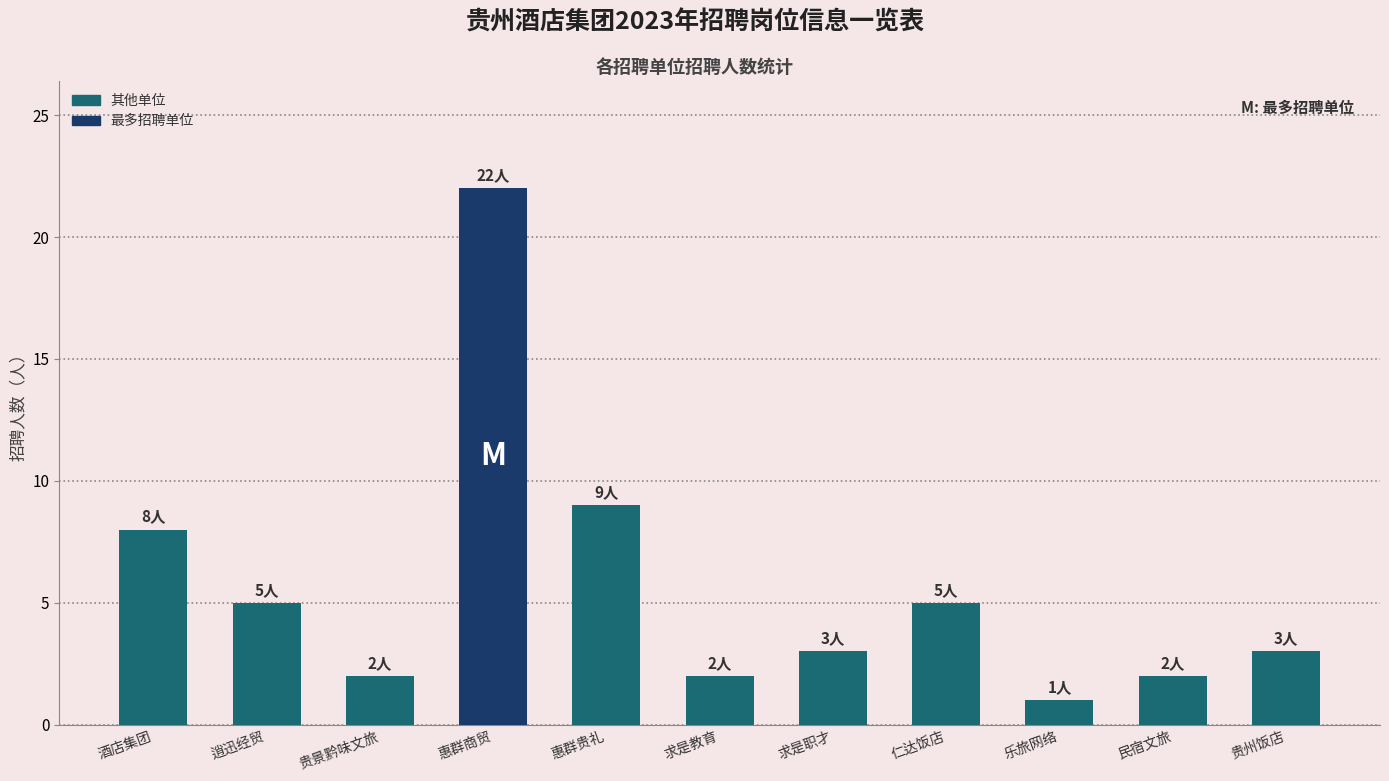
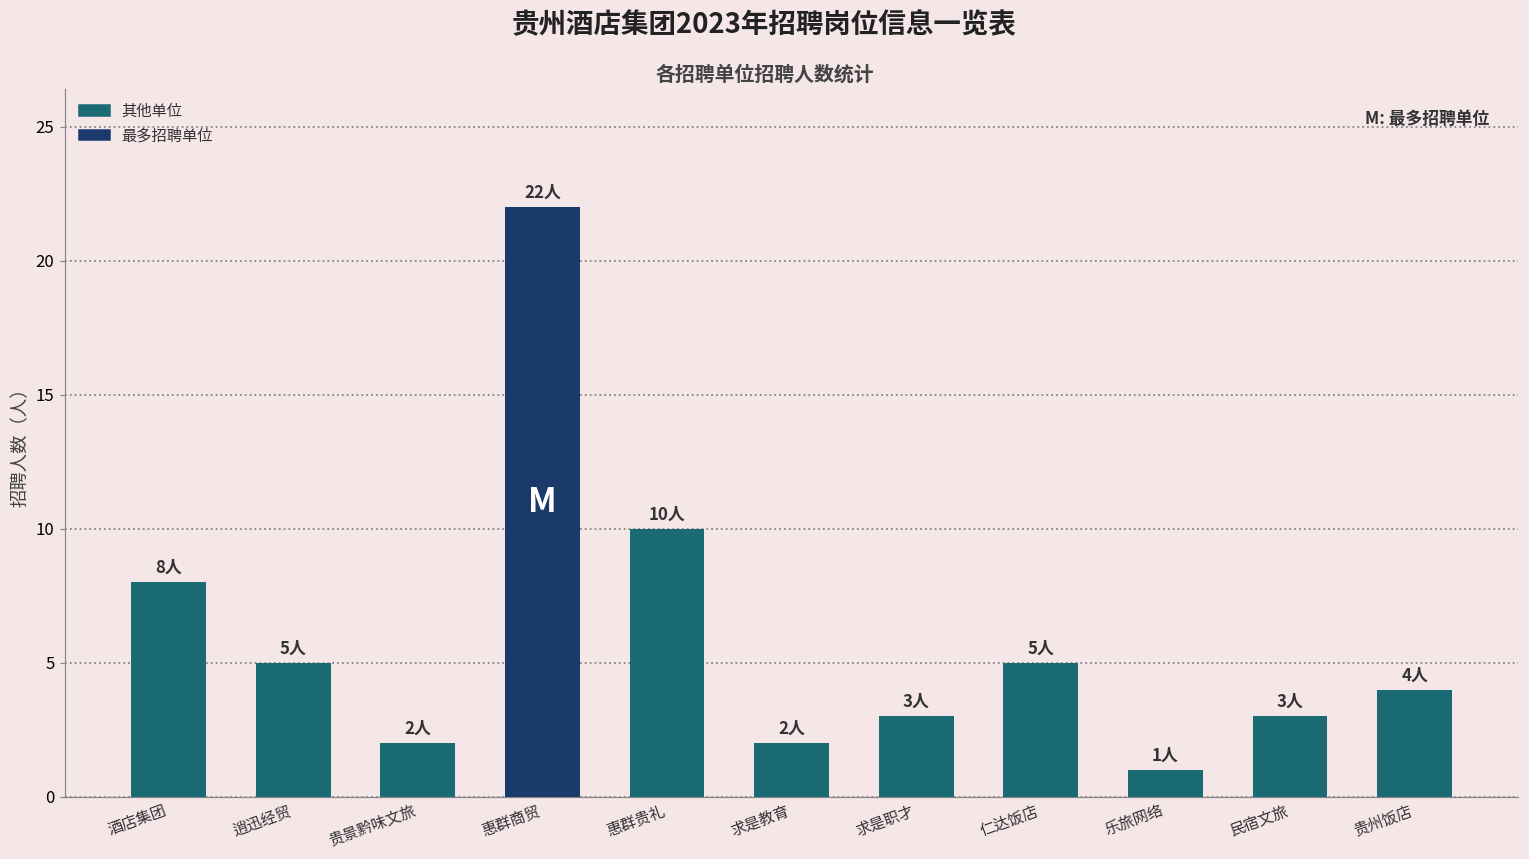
  {
    "酒店集团": "8人",
    "逍迅经贸": "5人",
    "贵景黔味文旅": "2人",
    "惠群商贸": "22人",
-   "惠群贵礼": "9人",
+   "惠群贵礼": "10人",
    "求是教育": "2人",
    "求是职才": "3人",
    "仁达饭店": "5人",
    "乐旅网络": "1人",
-   "民宿文旅": "2人",
-   "贵州饭店": "3人"
+   "民宿文旅": "3人",
+   "贵州饭店": "4人"
  }
